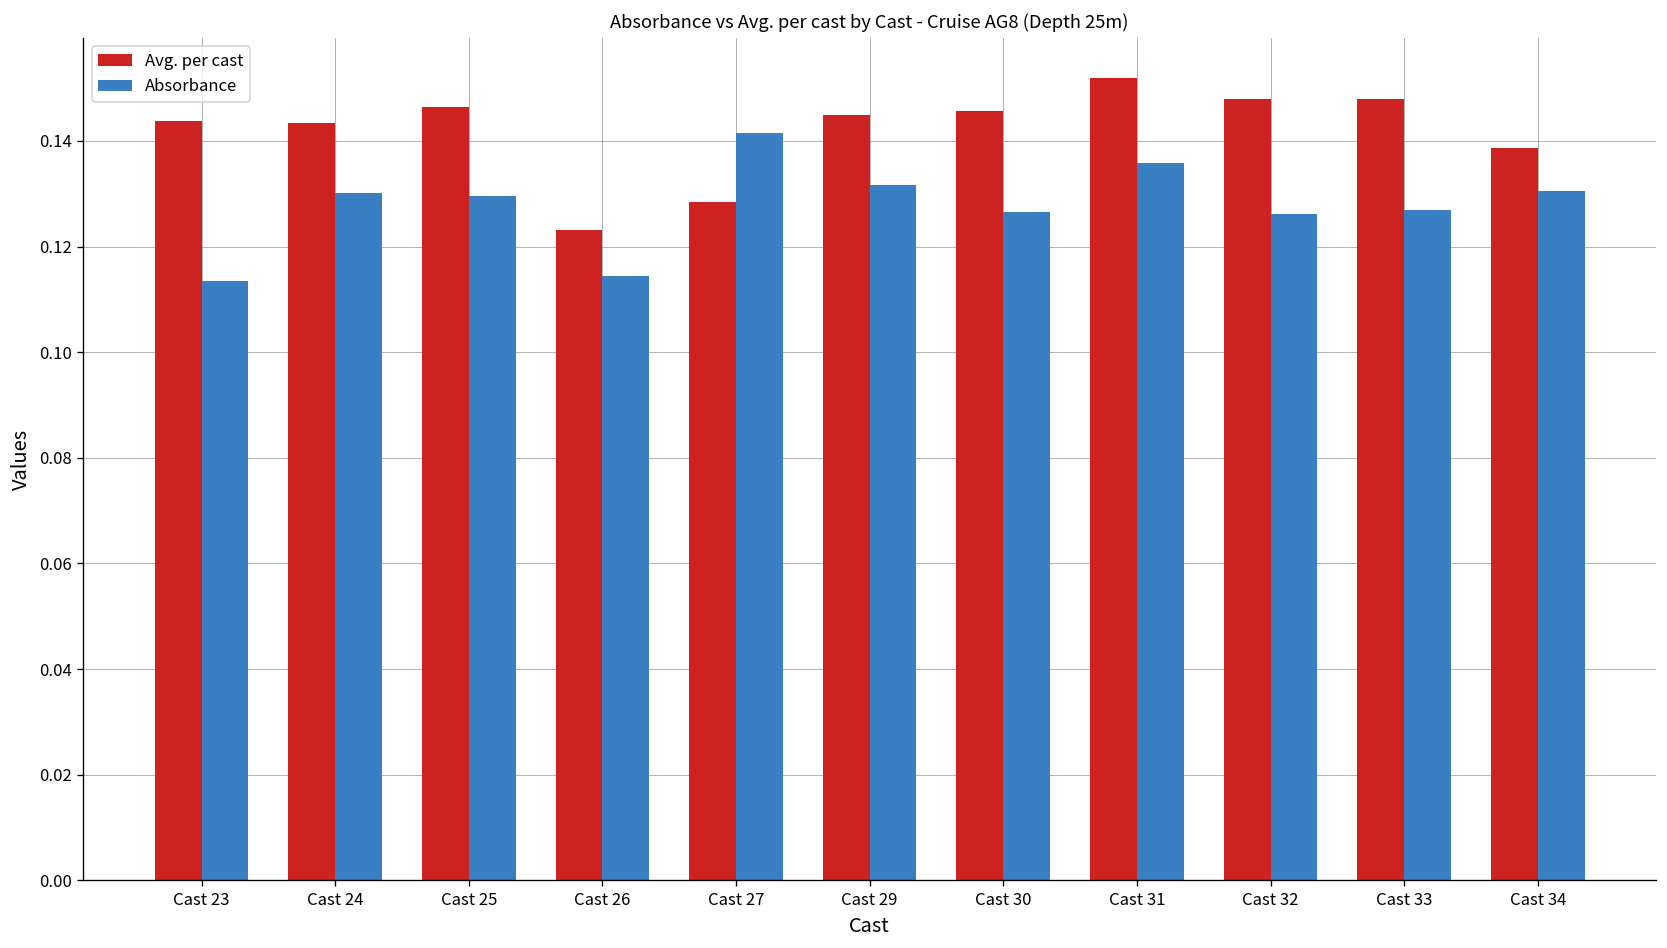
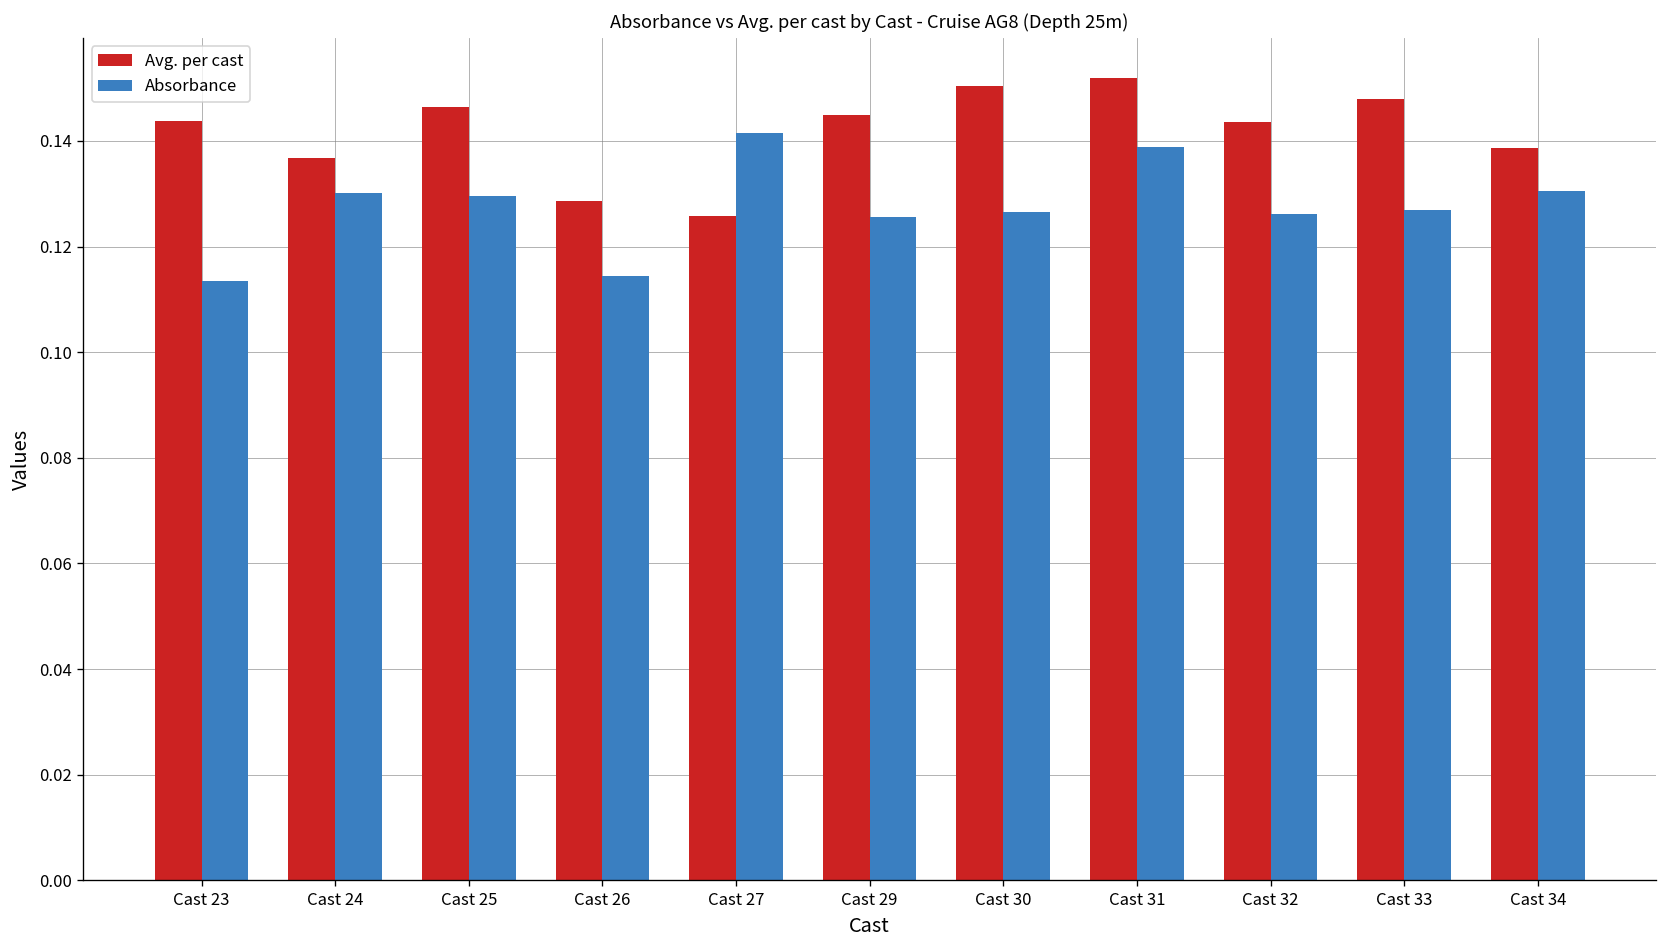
  {
    "Avg. per cast": {
      "Cast 23": 0.144,
-     "Cast 24": 0.143,
+     "Cast 24": 0.137,
      "Cast 25": 0.146,
-     "Cast 26": 0.123,
-     "Cast 27": 0.128,
+     "Cast 26": 0.129,
+     "Cast 27": 0.126,
      "Cast 29": 0.145,
-     "Cast 30": 0.146,
+     "Cast 30": 0.150,
      "Cast 31": 0.152,
-     "Cast 32": 0.148,
+     "Cast 32": 0.144,
      "Cast 33": 0.148,
      "Cast 34": 0.139
    },
    "Absorbance": {
      "Cast 23": 0.113,
      "Cast 24": 0.130,
      "Cast 25": 0.130,
      "Cast 26": 0.115,
      "Cast 27": 0.141,
-     "Cast 29": 0.132,
+     "Cast 29": 0.126,
      "Cast 30": 0.127,
-     "Cast 31": 0.136,
+     "Cast 31": 0.139,
      "Cast 32": 0.126,
      "Cast 33": 0.127,
      "Cast 34": 0.131
    }
  }
